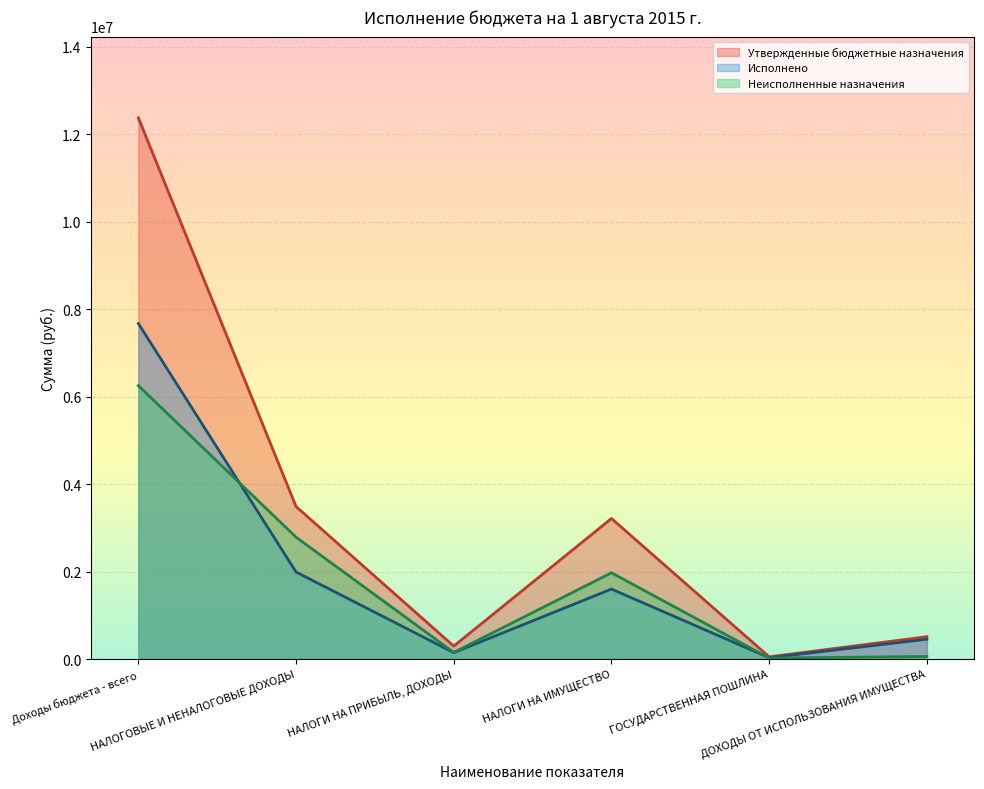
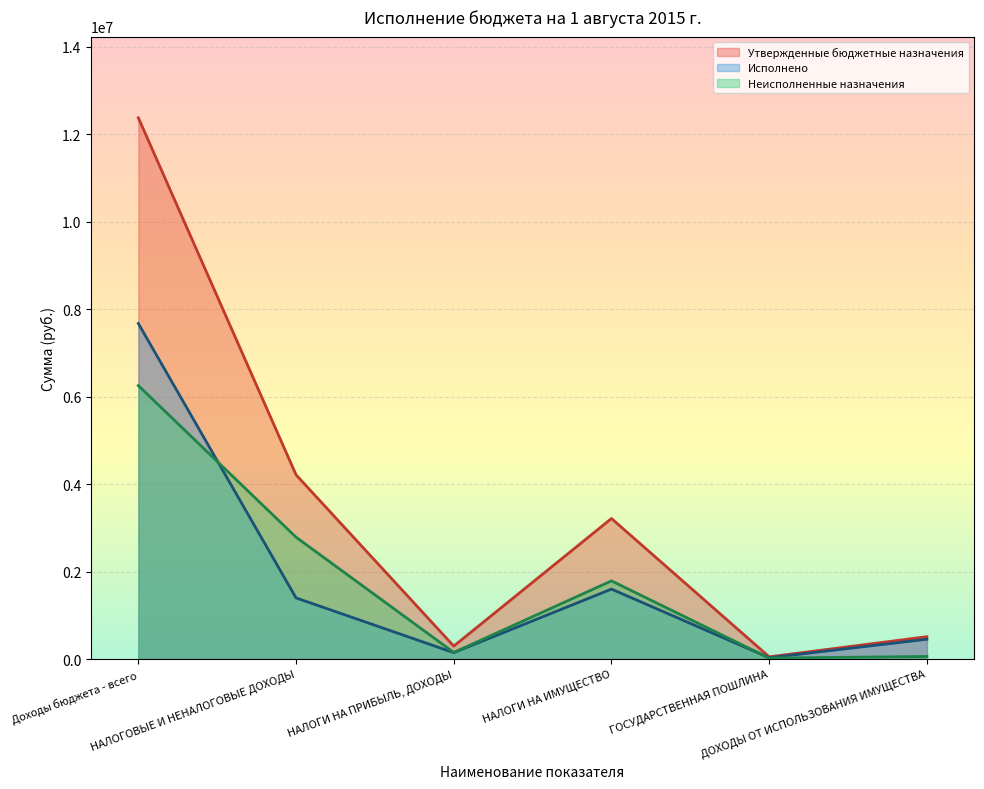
  {
    "Утвержденные бюджетные назначения": {
      "Доходы бюджета - всего": 12400000,
-     "НАЛОГОВЫЕ И НЕНАЛОГОВЫЕ ДОХОДЫ": 3500000,
+     "НАЛОГОВЫЕ И НЕНАЛОГОВЫЕ ДОХОДЫ": 4200000,
      "НАЛОГИ НА ПРИБЫЛЬ, ДОХОДЫ": 300000,
      "НАЛОГИ НА ИМУЩЕСТВО": 3200000
    },
    "Исполнено": {
      "Доходы бюджета - всего": 7700000,
-     "НАЛОГОВЫЕ И НЕНАЛОГОВЫЕ ДОХОДЫ": 2000000,
+     "НАЛОГОВЫЕ И НЕНАЛОГОВЫЕ ДОХОДЫ": 1400000,
      "НАЛОГИ НА ИМУЩЕСТВО": 1600000
    },
    "Неисполненные назначения": {
      "Доходы бюджета - всего": 6200000,
      "НАЛОГОВЫЕ И НЕНАЛОГОВЫЕ ДОХОДЫ": 2800000,
-     "НАЛОГИ НА ИМУЩЕСТВО": 2000000,
+     "НАЛОГИ НА ИМУЩЕСТВО": 1800000,
      "ДОХОДЫ ОТ ИСПОЛЬЗОВАНИЯ ИМУЩЕСТВА": 100000
    }
  }
